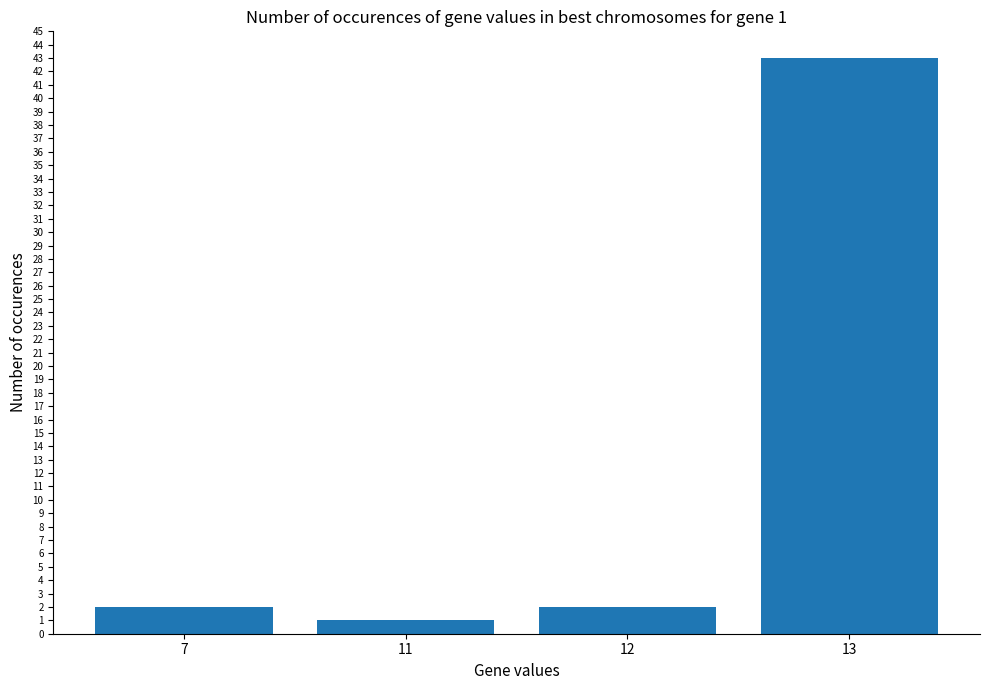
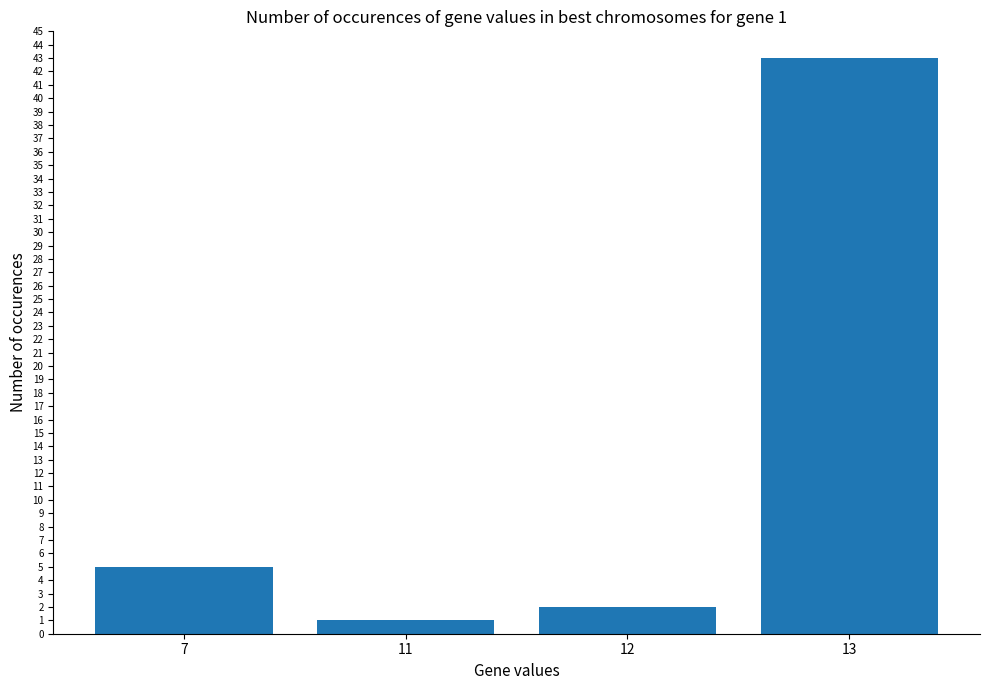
  {
-   "7": 2,
+   "7": 5,
    "11": 1,
    "12": 2,
    "13": 43
  }
